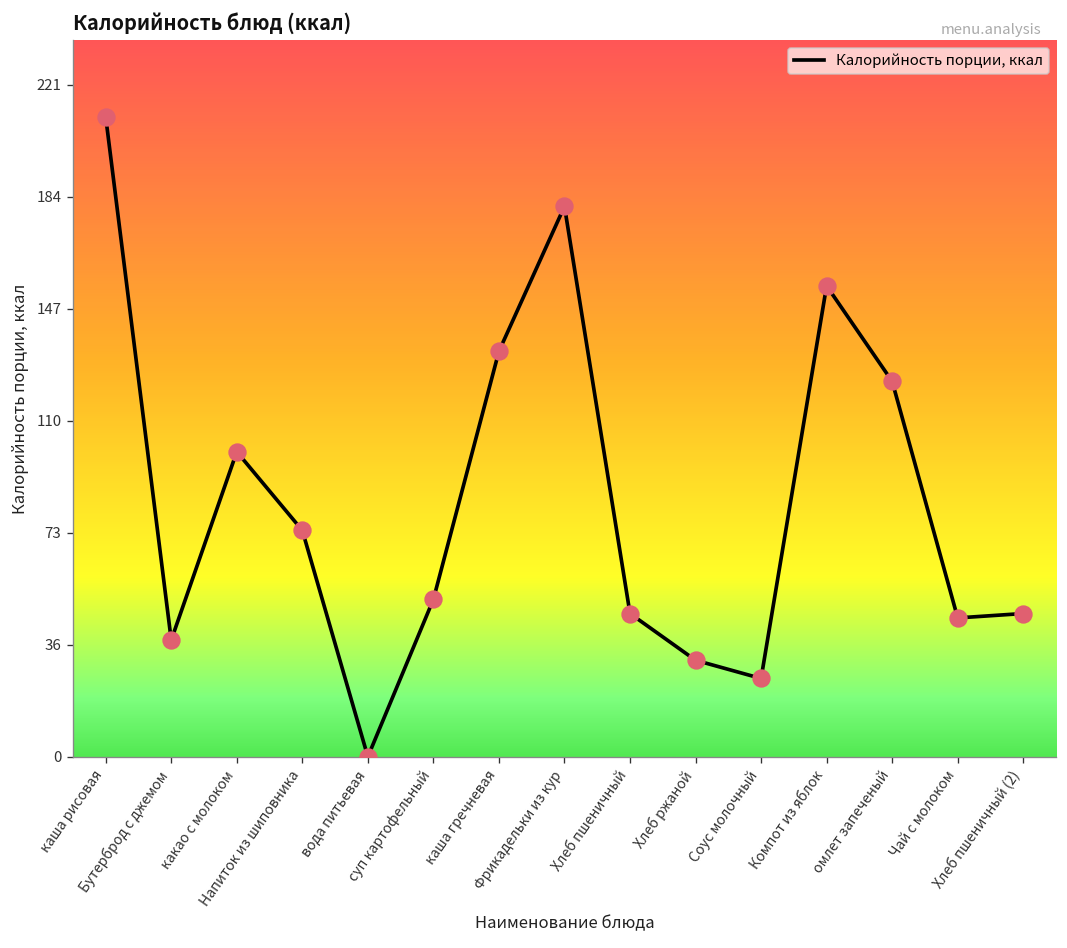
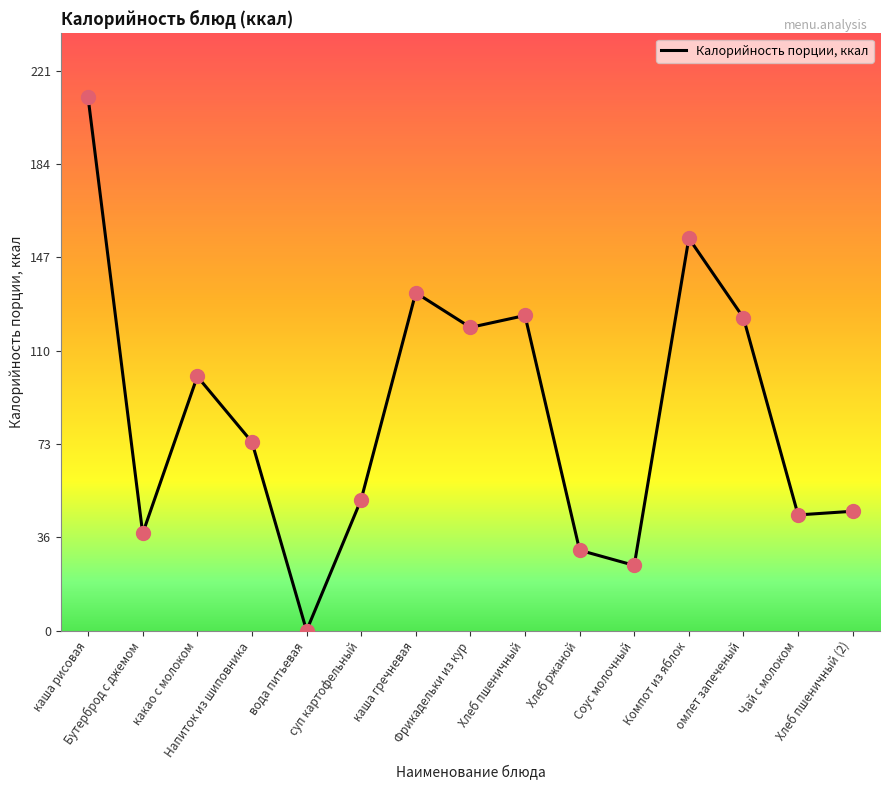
  {
    "каша рисовая": 211,
    "Бутерброд с джемом": 38,
    "какао с молоком": 101,
    "Напиток из шиповника": 75,
    "вода питьевая": 0,
    "суп картофельный": 52,
    "каша гречневая": 134,
-   "Фрикадельки из кур": 181,
-   "Хлеб пшеничный": 47,
+   "Фрикадельки из кур": 120,
+   "Хлеб пшеничный": 125,
    "Хлеб ржаной": 32,
    "Соус молочный": 26,
    "Компот из яблок": 155,
    "омлет запеченый": 124,
    "Чай с молоком": 46,
    "Хлеб пшеничный (2)": 47
  }
